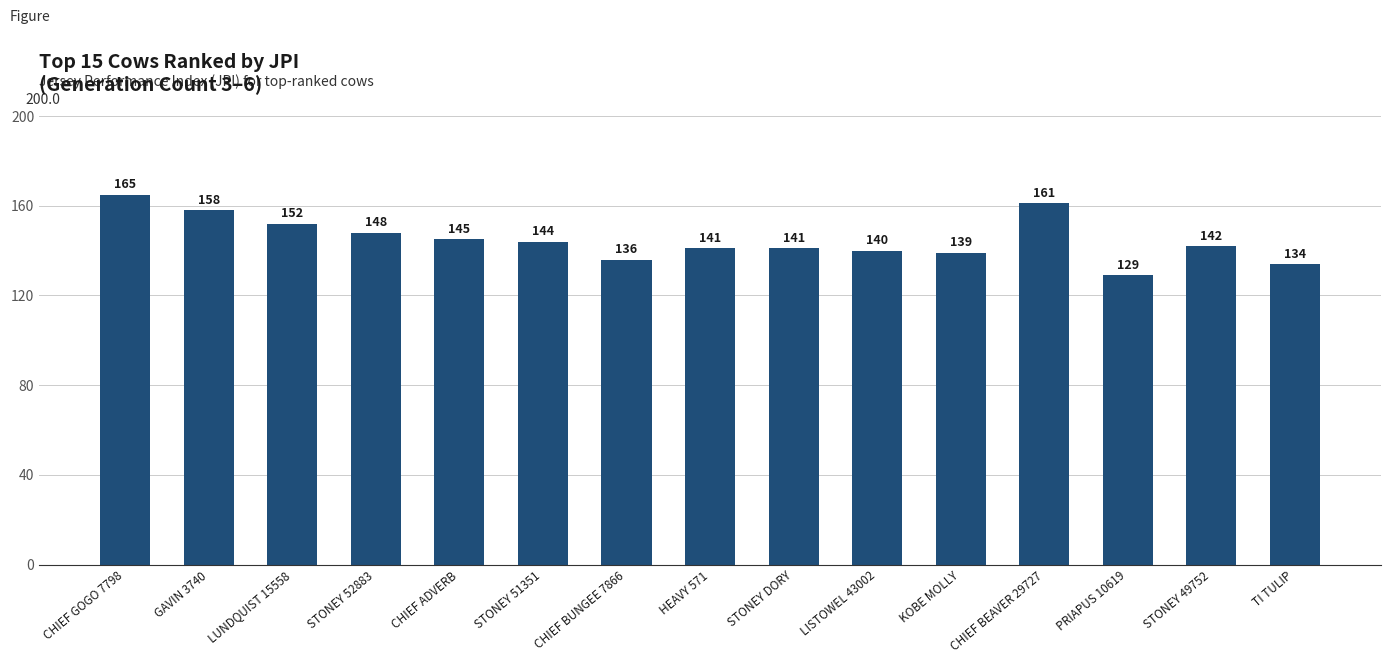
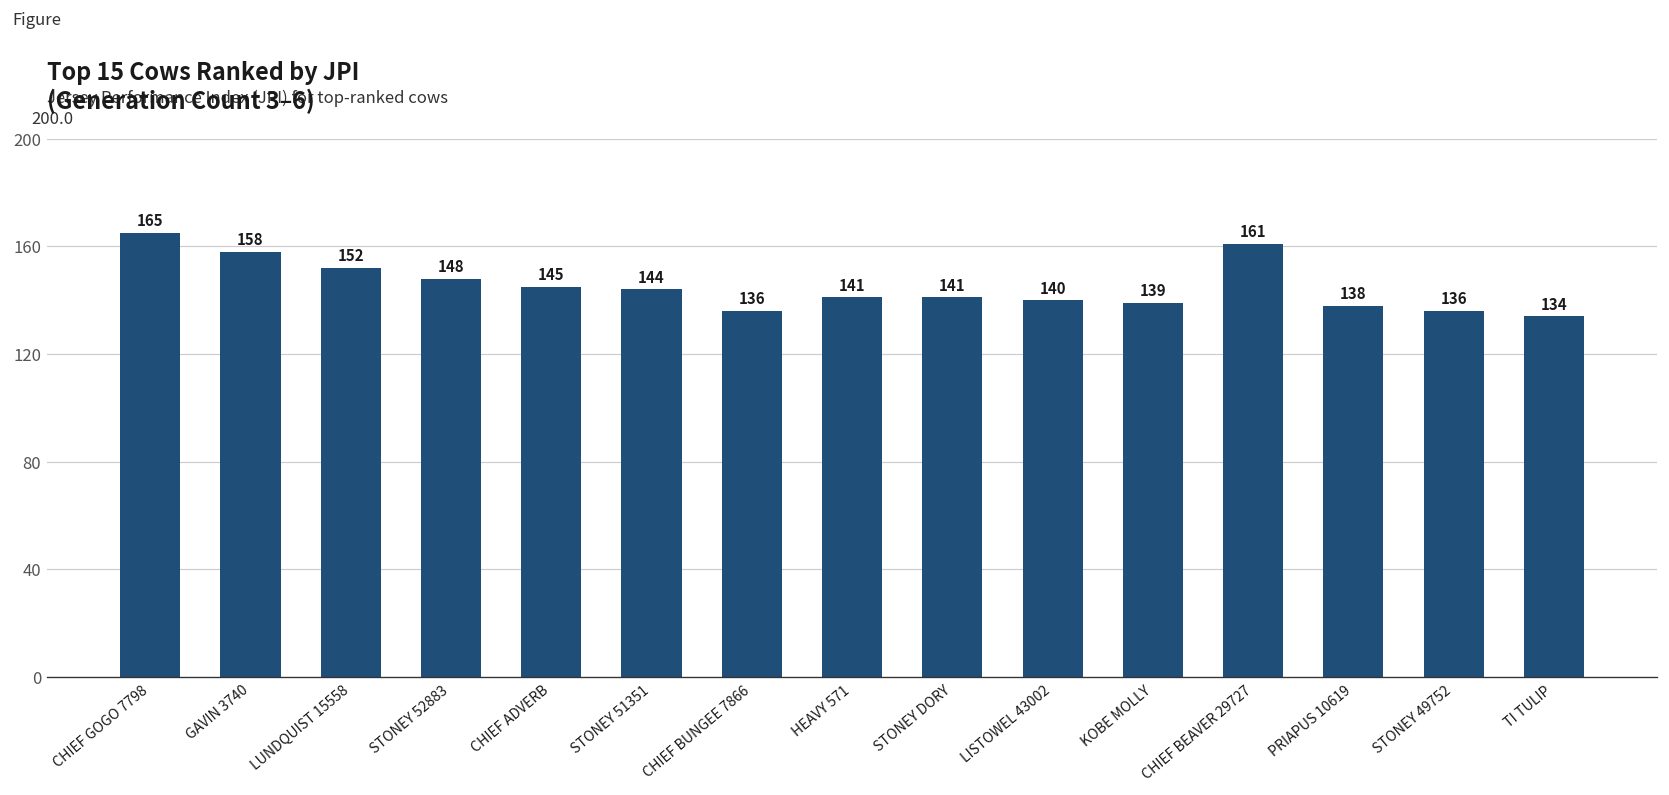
  {
    "CHIEF GOGO 7798": 165,
    "GAVIN 3740": 158,
    "LUNDQUIST 15558": 152,
    "STONEY 52883": 148,
    "CHIEF ADVERB": 145,
    "STONEY 51351": 144,
    "CHIEF BUNGEE 7866": 136,
    "HEAVY 571": 141,
    "STONEY DORY": 141,
    "LISTOWEL 43002": 140,
    "KOBE MOLLY": 139,
    "CHIEF BEAVER 29727": 161,
-   "PRIAPUS 10619": 129,
-   "STONEY 49752": 142,
+   "PRIAPUS 10619": 138,
+   "STONEY 49752": 136,
    "TI TULIP": 134
  }
